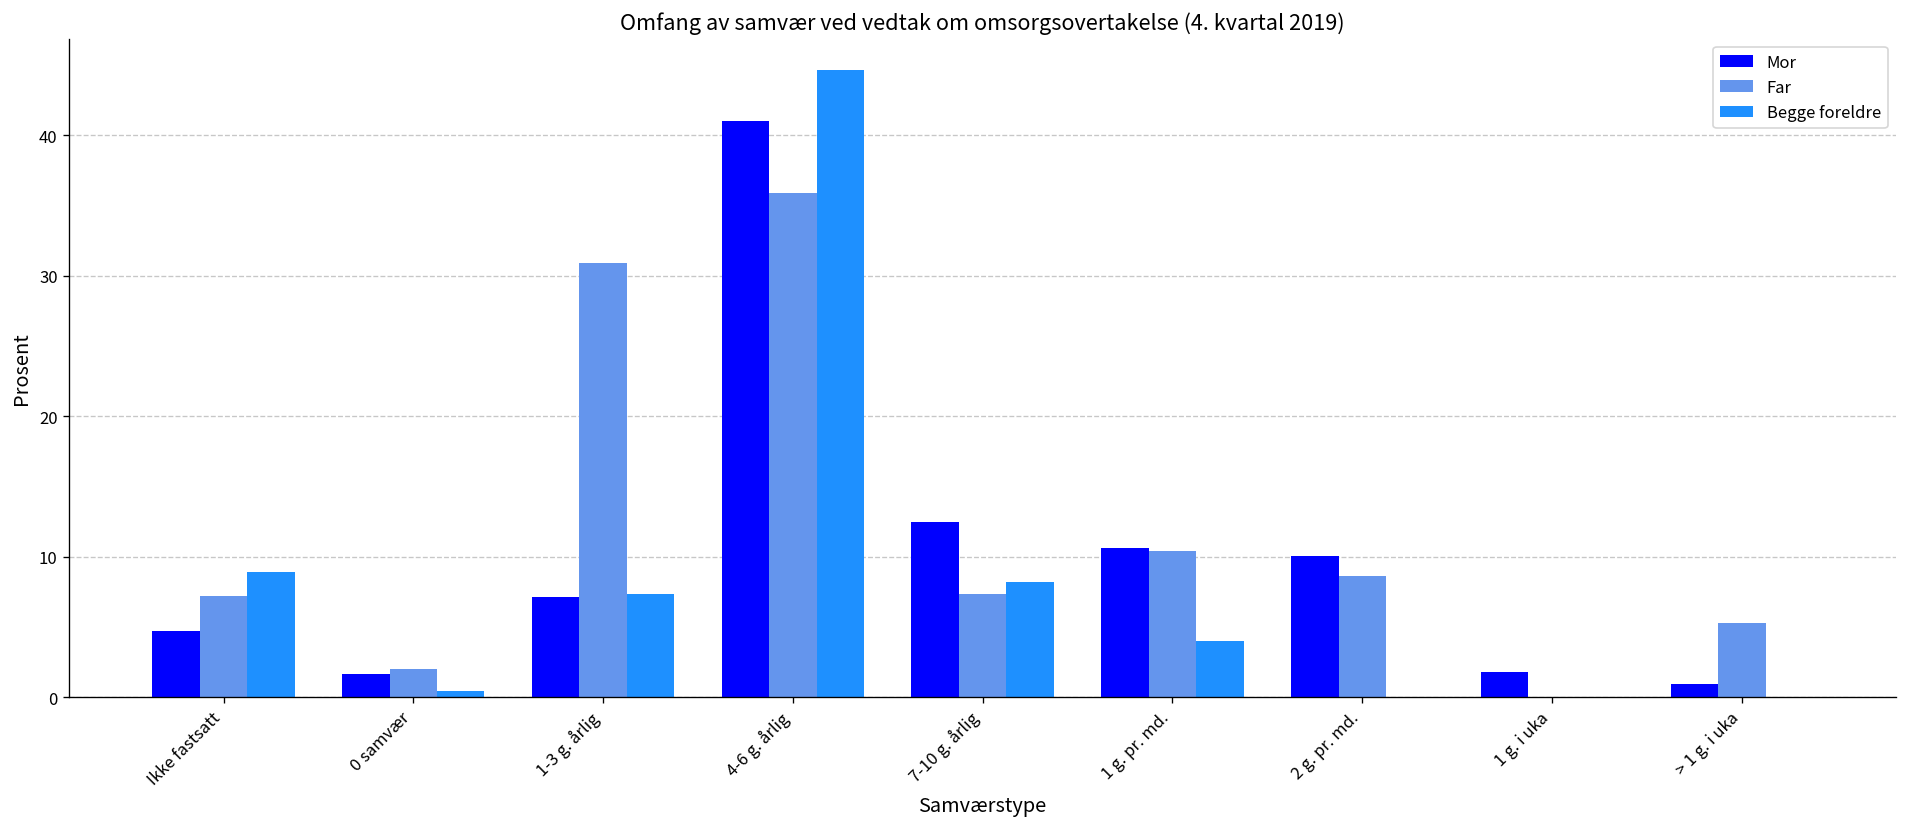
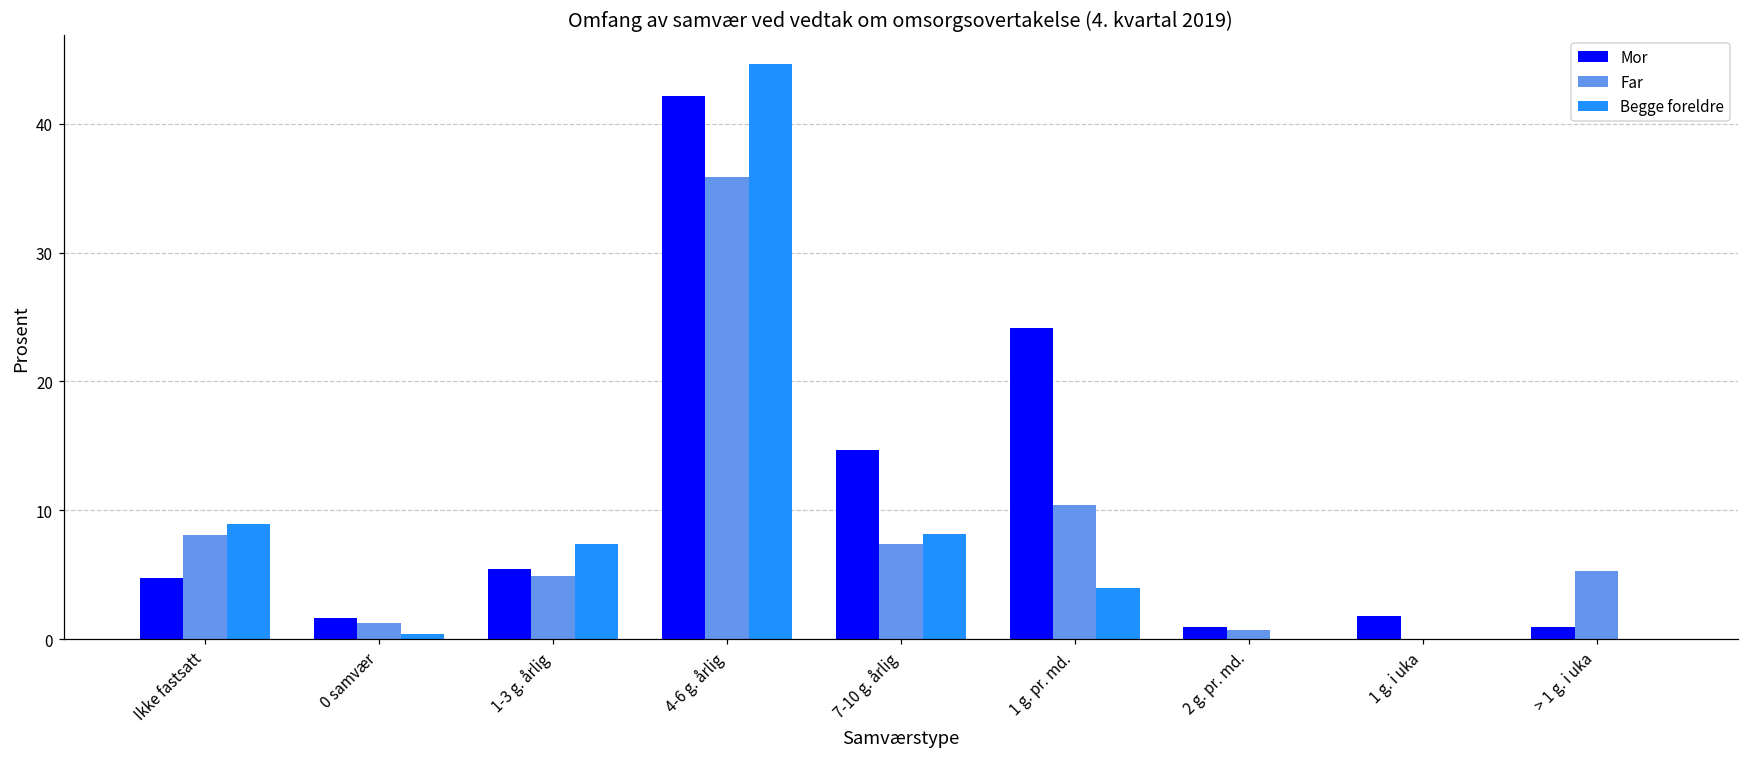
  {
    "Mor": {
      "Ikke fastsatt": 4.7,
      "0 samvær": 1.6,
-     "1-3 g. årlig": 7.1,
-     "4-6 g. årlig": 41.0,
-     "7-10 g. årlig": 12.5,
-     "1 g. pr. md.": 10.6,
-     "2 g. pr. md.": 10.0,
+     "1-3 g. årlig": 5.5,
+     "4-6 g. årlig": 42.2,
+     "7-10 g. årlig": 14.7,
+     "1 g. pr. md.": 24.2,
+     "2 g. pr. md.": 0.9,
      "1 g. i uka": 1.8,
      "> 1 g. i uka": 0.9
    },
    "Far": {
-     "Ikke fastsatt": 7.2,
-     "0 samvær": 2.0,
-     "1-3 g. årlig": 30.9,
+     "Ikke fastsatt": 8.1,
+     "0 samvær": 1.2,
+     "1-3 g. årlig": 4.9,
      "4-6 g. årlig": 35.9,
      "7-10 g. årlig": 7.4,
      "1 g. pr. md.": 10.4,
-     "2 g. pr. md.": 8.6,
+     "2 g. pr. md.": 0.7,
      "1 g. i uka": 0.0,
      "> 1 g. i uka": 5.3
    },
    "Begge foreldre": {
      "Ikke fastsatt": 8.9,
      "0 samvær": 0.4,
      "1-3 g. årlig": 7.4,
      "4-6 g. årlig": 44.6,
      "7-10 g. årlig": 8.2,
      "1 g. pr. md.": 4.0,
      "2 g. pr. md.": 0.0,
      "1 g. i uka": 0.0,
      "> 1 g. i uka": 0.0
    }
  }
